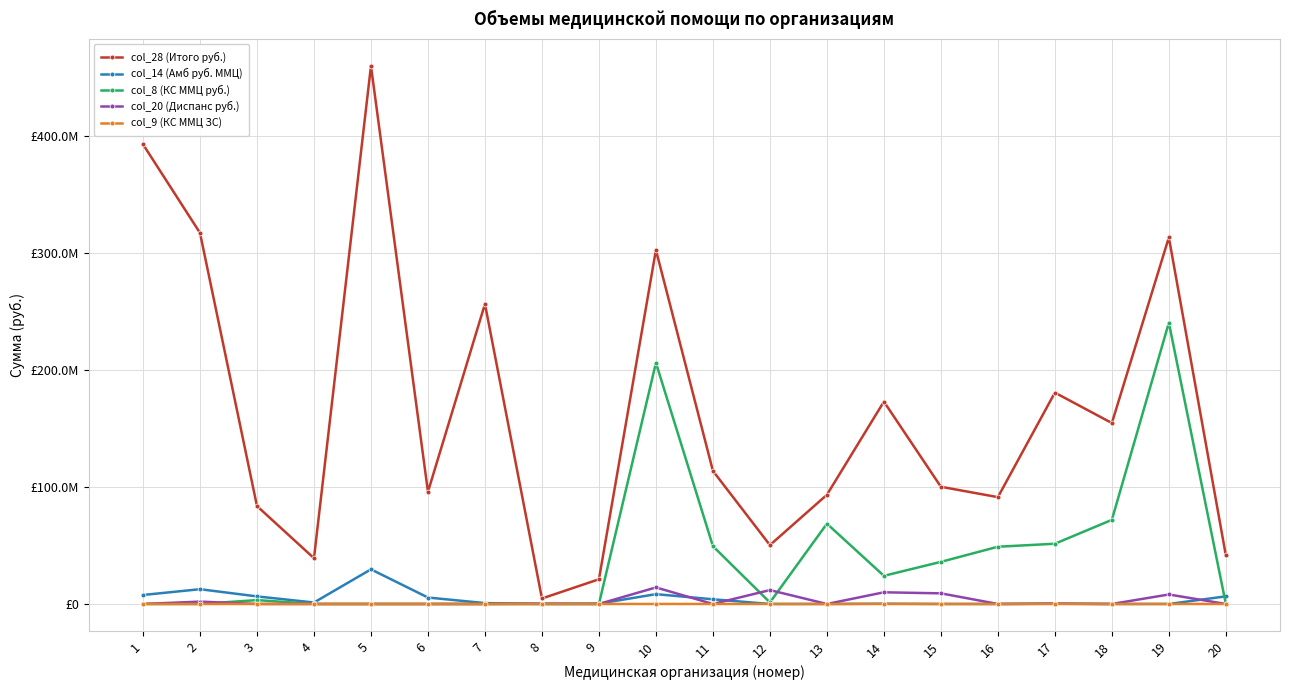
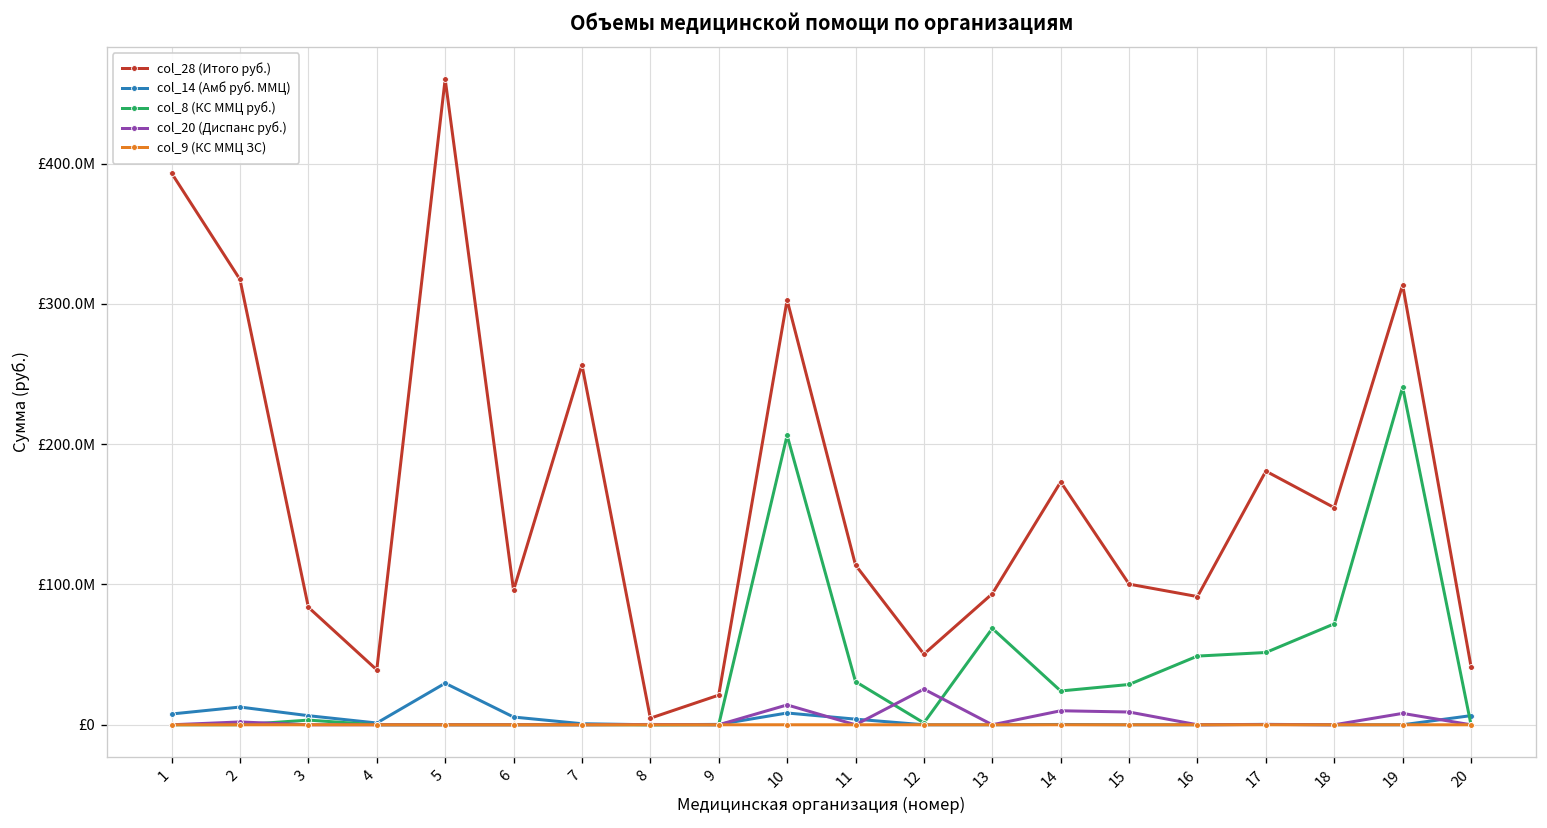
  {
    "col_28 (Итого руб.)": {
      "1": "£393000000",
      "2": "£317000000",
      "3": "£84000000",
      "4": "£39000000",
      "5": "£460000000",
      "6": "£96000000",
      "7": "£257000000",
      "8": "£5000000",
      "9": "£21000000",
      "10": "£303000000",
      "11": "£114000000",
      "12": "£50000000",
      "13": "£93000000",
      "14": "£173000000",
      "15": "£100000000",
      "16": "£91000000",
      "17": "£181000000",
      "18": "£155000000",
      "19": "£314000000",
      "20": "£42000000"
    },
    "col_14 (Амб руб. ММЦ)": {
      "1": "£8000000",
      "2": "£13000000",
      "3": "£6000000",
      "5": "£30000000",
      "6": "£6000000",
      "10": "£8000000",
      "11": "£4000000",
      "20": "£7000000"
    },
    "col_8 (КС ММЦ руб.)": {
      "3": "£3000000",
      "10": "£206000000",
-     "11": "£49000000",
+     "11": "£31000000",
      "13": "£69000000",
      "14": "£24000000",
-     "15": "£36000000",
+     "15": "£29000000",
      "16": "£49000000",
      "17": "£52000000",
      "18": "£72000000",
      "19": "£241000000"
    },
    "col_20 (Диспанс руб.)": {
      "10": "£14000000",
-     "12": "£12000000",
+     "12": "£25000000",
      "14": "£10000000",
      "15": "£9000000",
      "19": "£8000000"
    },
    "col_9 (КС ММЦ ЗС)": {
      "10": "£0"
    }
  }
